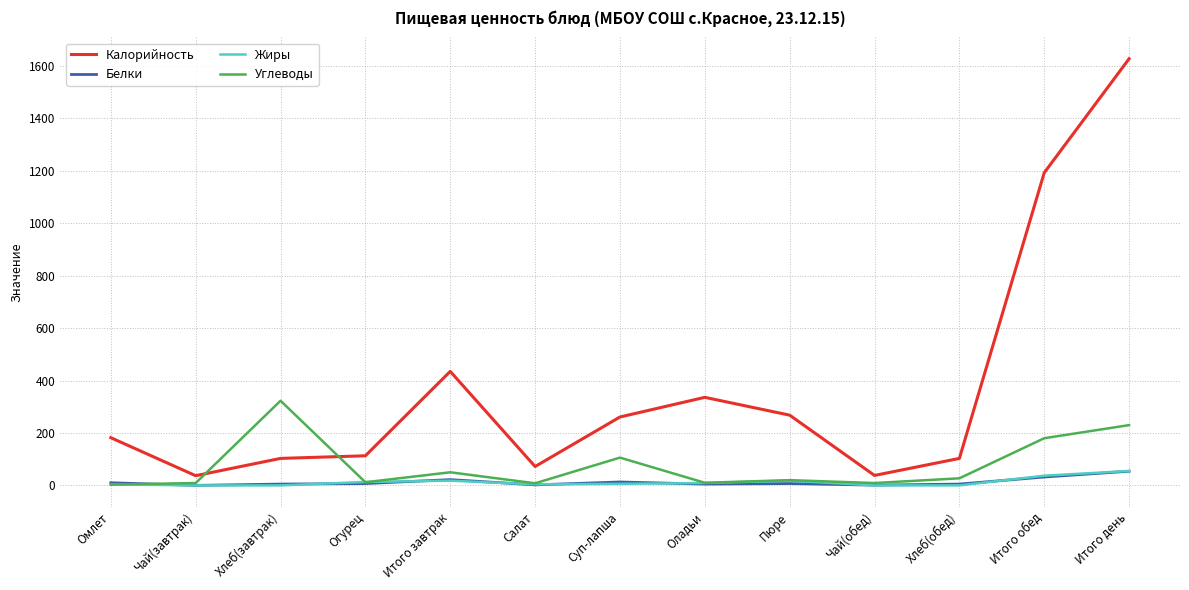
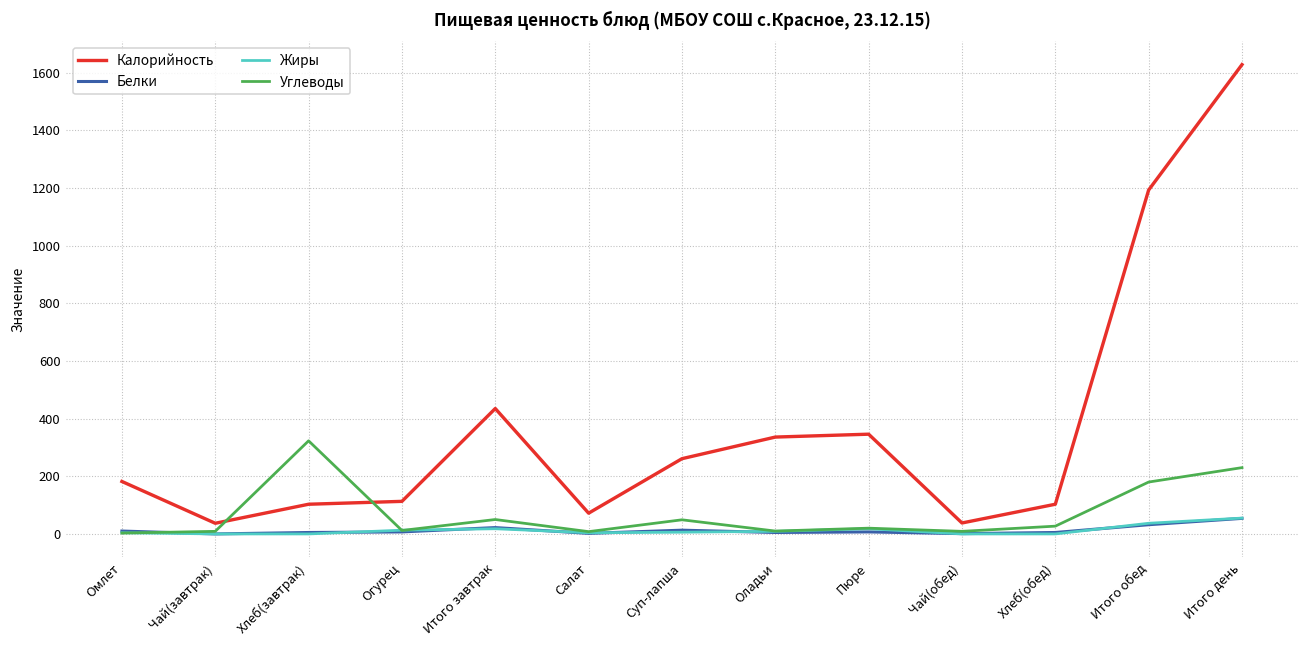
  {
    "Калорийность": {
      "Омлет": 180,
      "Чай(завтрак)": 40,
      "Хлеб(завтрак)": 100,
      "Огурец": 110,
      "Итого завтрак": 440,
      "Салат": 70,
      "Суп-лапша": 260,
      "Оладьи": 340,
-     "Пюре": 270,
+     "Пюре": 350,
      "Чай(обед)": 40,
      "Хлеб(обед)": 100,
      "Итого обед": 1190,
      "Итого день": 1630
    },
    "Белки": {
      "Пюре": 10
    },
    "Углеводы": {
      "Хлеб(завтрак)": 320,
      "Итого завтрак": 50,
-     "Суп-лапша": 110,
+     "Суп-лапша": 50,
      "Хлеб(обед)": 30,
      "Итого обед": 180,
      "Итого день": 230
    }
  }
